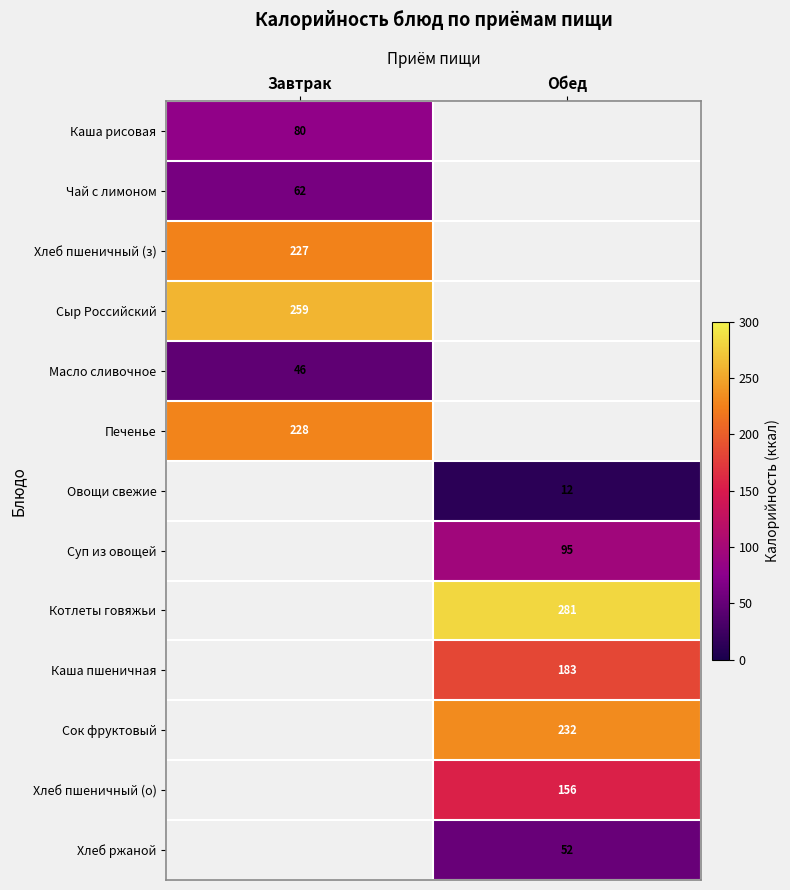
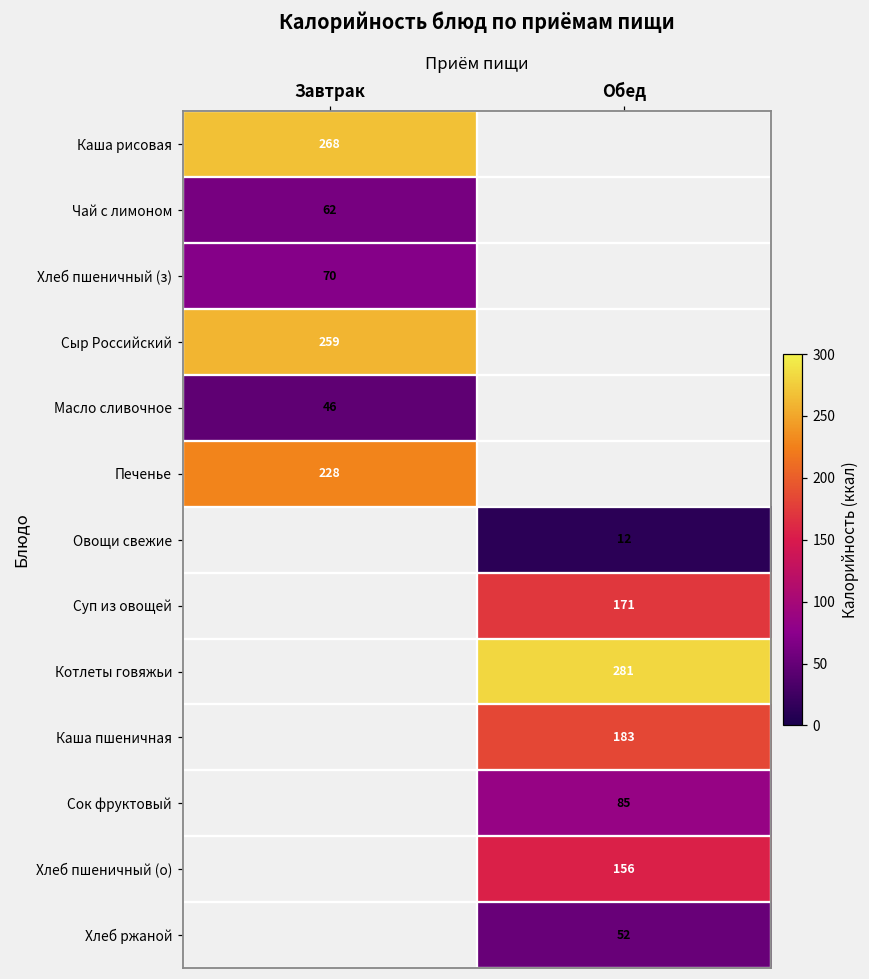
  {
    "Каша рисовая": {
-     "Завтрак": 80
+     "Завтрак": 268
    },
    "Чай с лимоном": {
      "Завтрак": 62
    },
    "Хлеб пшеничный (з)": {
-     "Завтрак": 227
+     "Завтрак": 70
    },
    "Сыр Российский": {
      "Завтрак": 259
    },
    "Масло сливочное": {
      "Завтрак": 46
    },
    "Печенье": {
      "Завтрак": 228
    },
    "Овощи свежие": {
      "Обед": 12
    },
    "Суп из овощей": {
-     "Обед": 95
+     "Обед": 171
    },
    "Котлеты говяжьи": {
      "Обед": 281
    },
    "Каша пшеничная": {
      "Обед": 183
    },
    "Сок фруктовый": {
-     "Обед": 232
+     "Обед": 85
    },
    "Хлеб пшеничный (о)": {
      "Обед": 156
    },
    "Хлеб ржаной": {
      "Обед": 52
    }
  }
